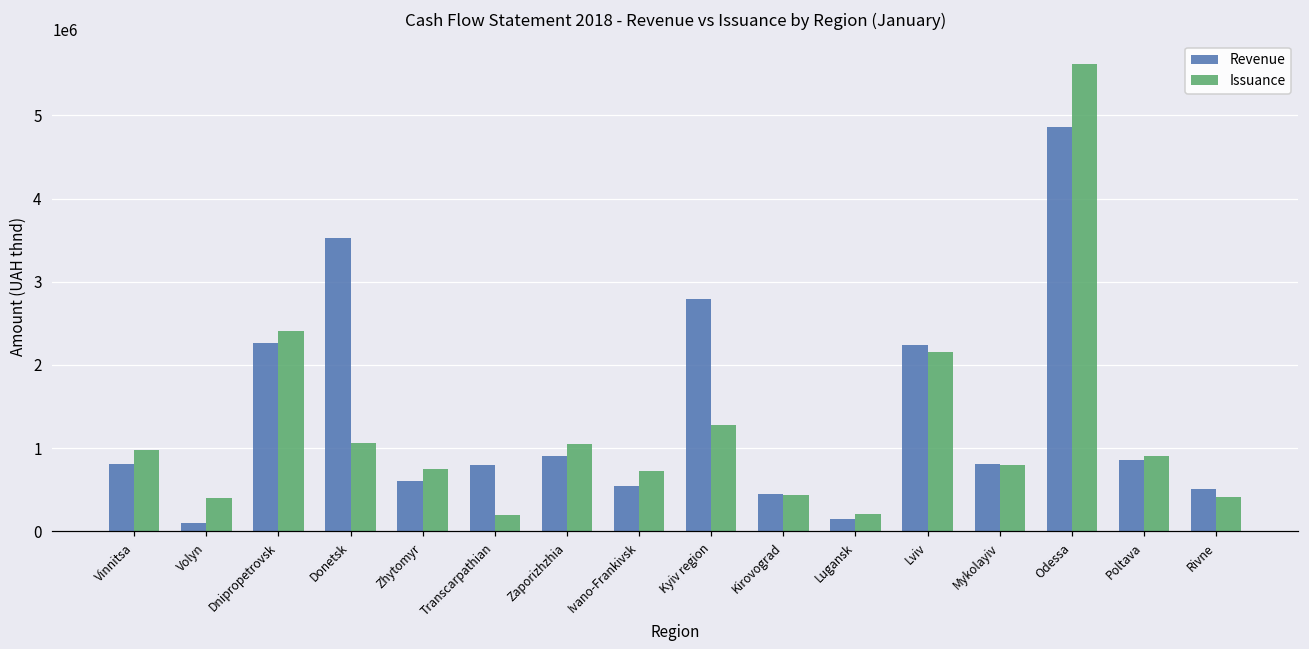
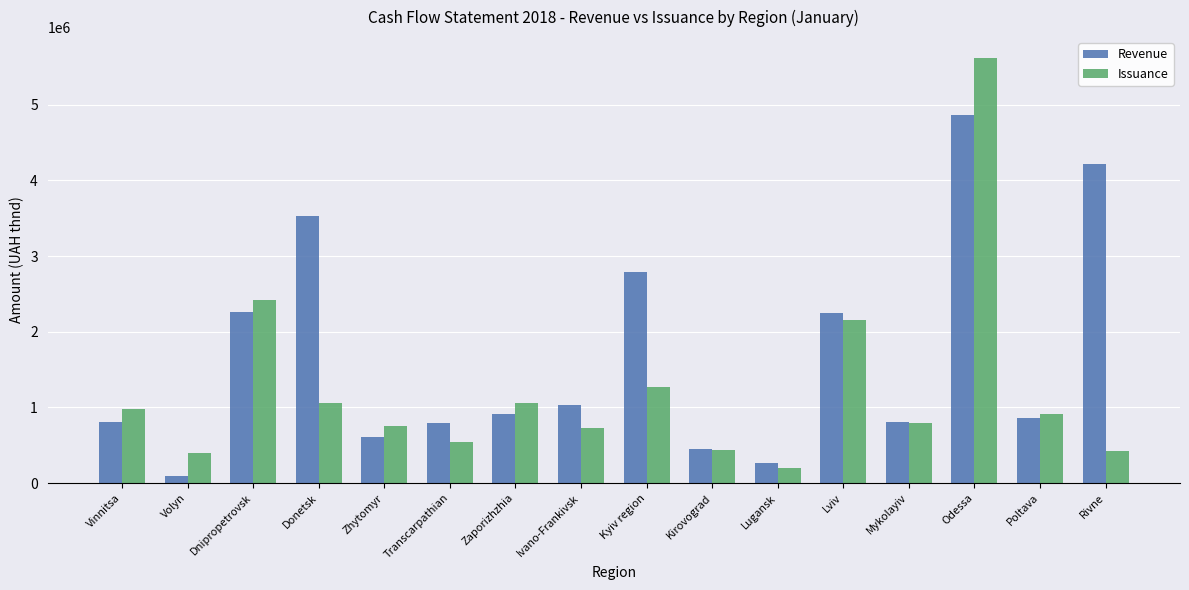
  {
    "Revenue": {
      "Vinnitsa": 800000,
      "Volyn": 100000,
      "Dnipropetrovsk": 2300000,
      "Donetsk": 3500000,
      "Zhytomyr": 600000,
      "Transcarpathian": 800000,
      "Zaporizhzhia": 900000,
-     "Ivano-Frankivsk": 500000,
+     "Ivano-Frankivsk": 1000000,
      "Kyiv region": 2800000,
      "Kirovograd": 500000,
-     "Lugansk": 200000,
+     "Lugansk": 300000,
      "Lviv": 2200000,
      "Mykolayiv": 800000,
      "Odessa": 4900000,
      "Poltava": 900000,
-     "Rivne": 500000
+     "Rivne": 4200000
    },
    "Issuance": {
      "Vinnitsa": 1000000,
      "Volyn": 400000,
      "Dnipropetrovsk": 2400000,
      "Donetsk": 1100000,
      "Zhytomyr": 700000,
-     "Transcarpathian": 200000,
+     "Transcarpathian": 500000,
      "Zaporizhzhia": 1100000,
      "Ivano-Frankivsk": 700000,
      "Kyiv region": 1300000,
      "Kirovograd": 400000,
      "Lugansk": 200000,
      "Lviv": 2200000,
      "Mykolayiv": 800000,
      "Odessa": 5600000,
      "Poltava": 900000,
      "Rivne": 400000
    }
  }
